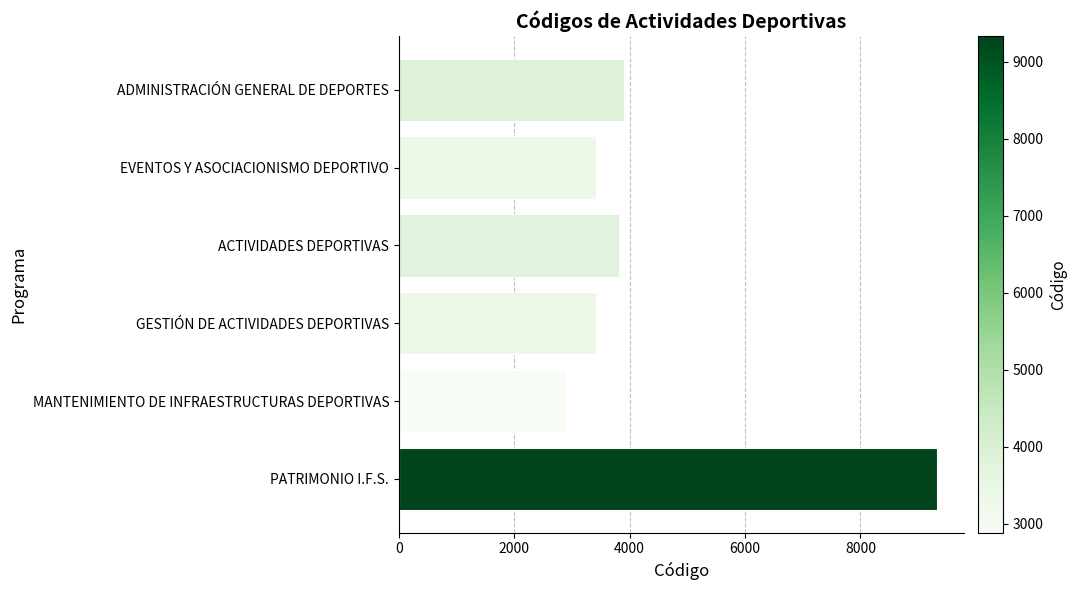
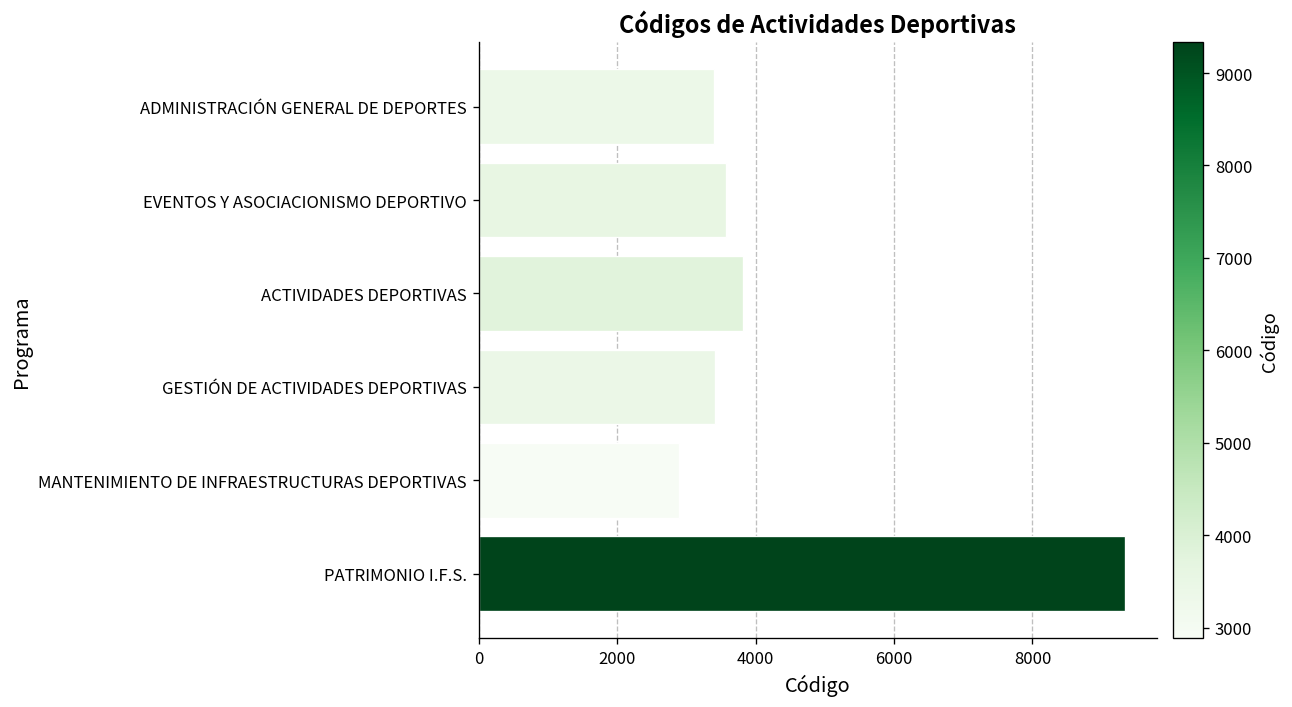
  {
-   "ADMINISTRACIÓN GENERAL DE DEPORTES": 3900,
-   "EVENTOS Y ASOCIACIONISMO DEPORTIVO": 3400,
+   "ADMINISTRACIÓN GENERAL DE DEPORTES": 3400,
+   "EVENTOS Y ASOCIACIONISMO DEPORTIVO": 3600,
    "ACTIVIDADES DEPORTIVAS": 3800,
    "GESTIÓN DE ACTIVIDADES DEPORTIVAS": 3400,
    "MANTENIMIENTO DE INFRAESTRUCTURAS DEPORTIVAS": 2900,
    "PATRIMONIO I.F.S.": 9300
  }
